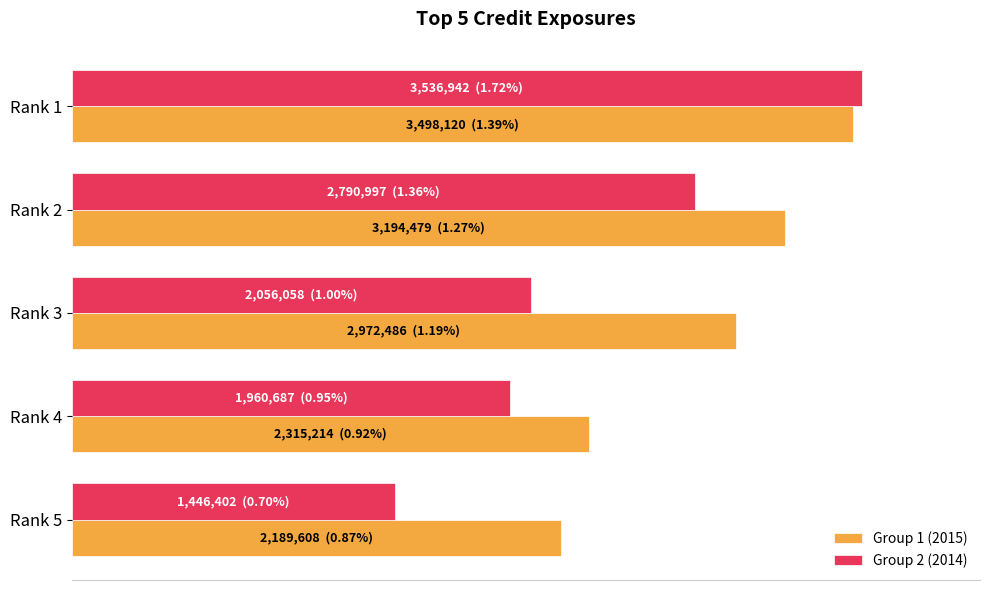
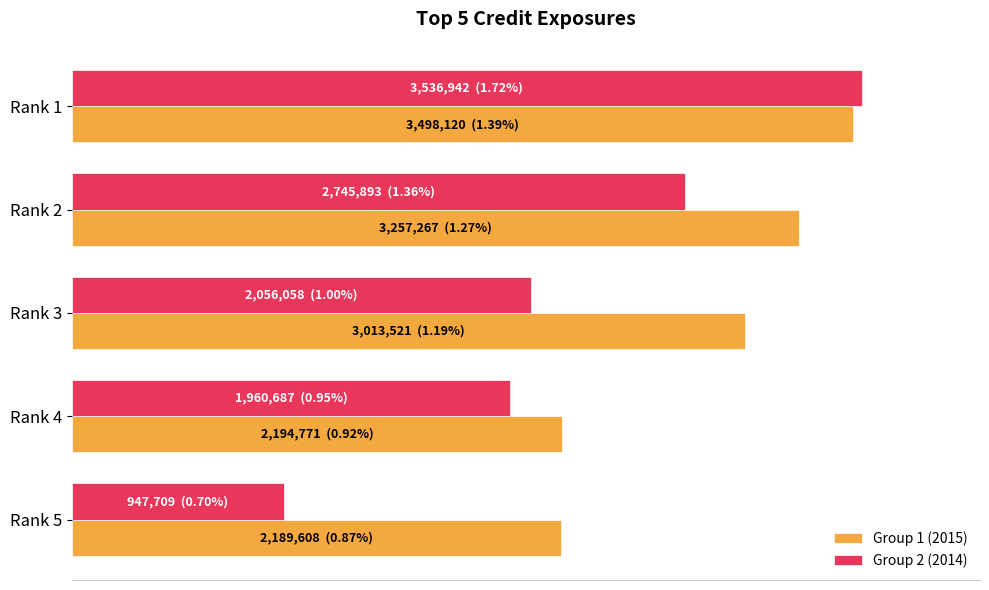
  {
    "Group 1 (2015)": {
      "Rank 1": "3,498,120",
-     "Rank 2": "3,194,479",
-     "Rank 3": "2,972,486",
-     "Rank 4": "2,315,214",
+     "Rank 2": "3,257,267",
+     "Rank 3": "3,013,521",
+     "Rank 4": "2,194,771",
      "Rank 5": "2,189,608"
    },
    "Group 2 (2014)": {
      "Rank 1": "3,536,942",
-     "Rank 2": "2,790,997",
+     "Rank 2": "2,745,893",
      "Rank 3": "2,056,058",
      "Rank 4": "1,960,687",
-     "Rank 5": "1,446,402"
+     "Rank 5": "947,709"
    }
  }
